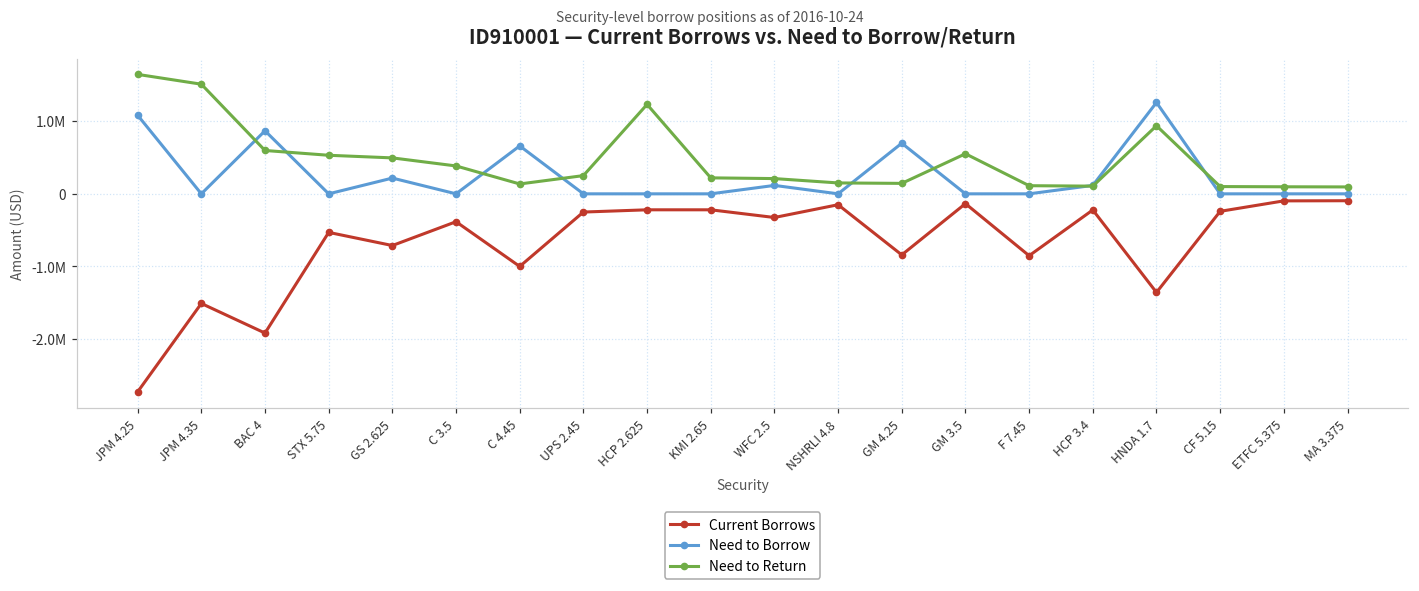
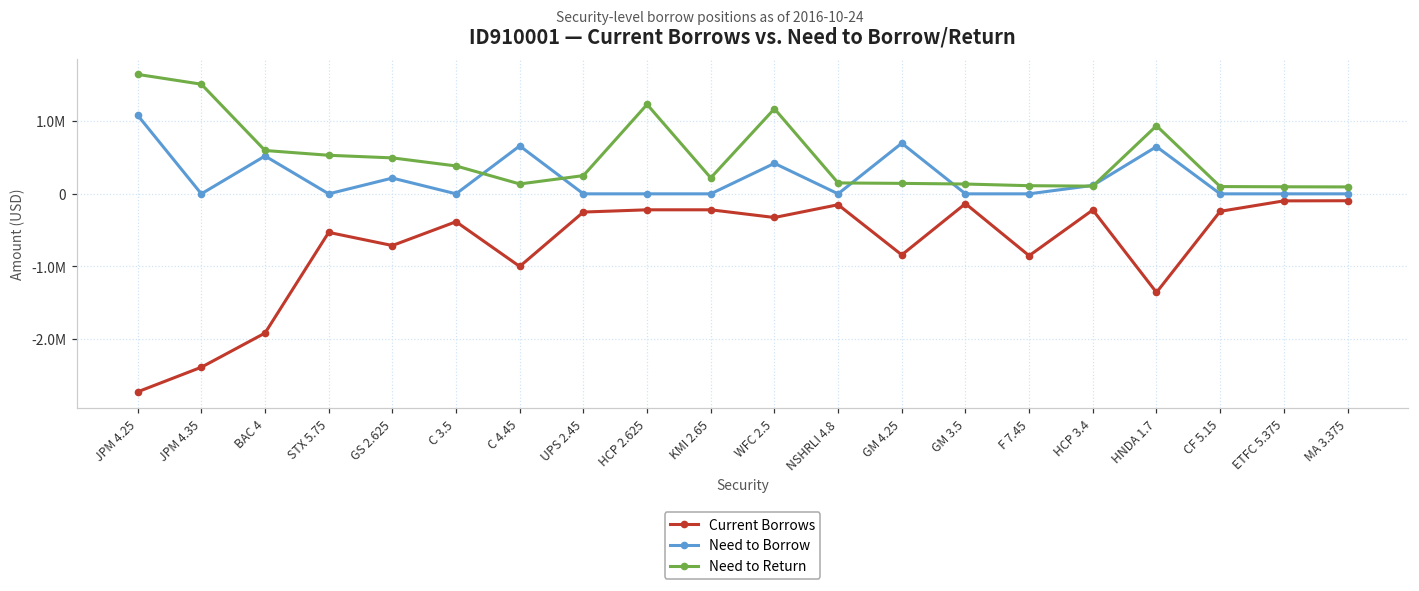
  {
    "Current Borrows": {
      "JPM 4.25": -2700000,
-     "JPM 4.35": -1500000,
+     "JPM 4.35": -2400000,
      "BAC 4": -1900000,
      "STX 5.75": -500000,
      "GS 2.625": -700000,
      "C 3.5": -400000,
      "C 4.45": -1000000,
      "UPS 2.45": -300000,
      "HCP 2.625": -200000,
      "KMI 2.65": -200000,
      "WFC 2.5": -300000,
      "NSHRLI 4.8": -200000,
      "GM 4.25": -800000,
      "GM 3.5": -100000,
      "F 7.45": -900000,
      "HCP 3.4": -200000,
      "HNDA 1.7": -1400000,
      "CF 5.15": -200000,
      "ETFC 5.375": -100000,
      "MA 3.375": -100000
    },
    "Need to Borrow": {
      "JPM 4.25": 1100000,
      "JPM 4.35": 0,
-     "BAC 4": 900000,
+     "BAC 4": 500000,
      "STX 5.75": 0,
      "GS 2.625": 200000,
      "C 3.5": 0,
      "C 4.45": 700000,
      "UPS 2.45": 0,
      "HCP 2.625": 0,
      "KMI 2.65": 0,
-     "WFC 2.5": 100000,
+     "WFC 2.5": 400000,
      "NSHRLI 4.8": 0,
      "GM 4.25": 700000,
      "GM 3.5": 0,
      "F 7.45": 0,
-     "HNDA 1.7": 1300000,
+     "HNDA 1.7": 600000,
      "CF 5.15": 0,
      "ETFC 5.375": 0,
      "MA 3.375": 0
    },
    "Need to Return": {
      "JPM 4.25": 1600000,
      "JPM 4.35": 1500000,
      "BAC 4": 600000,
      "STX 5.75": 500000,
      "GS 2.625": 500000,
      "C 3.5": 400000,
      "C 4.45": 100000,
      "UPS 2.45": 300000,
      "HCP 2.625": 1200000,
      "KMI 2.65": 200000,
-     "WFC 2.5": 200000,
+     "WFC 2.5": 1200000,
      "NSHRLI 4.8": 200000,
      "GM 4.25": 100000,
-     "GM 3.5": 600000,
+     "GM 3.5": 100000,
      "F 7.45": 100000,
      "HNDA 1.7": 900000,
      "CF 5.15": 100000,
      "ETFC 5.375": 100000,
      "MA 3.375": 100000
    }
  }
